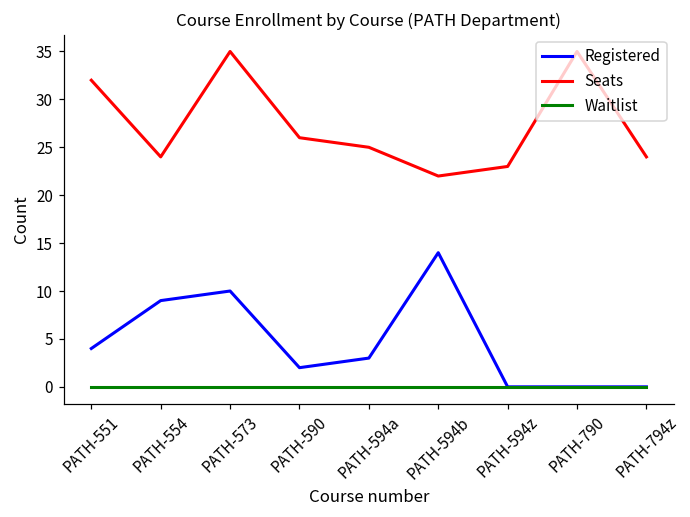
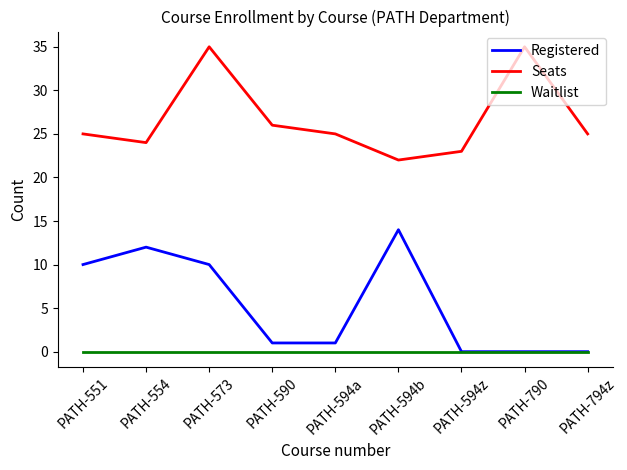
  {
    "Registered": {
-     "PATH-551": 4,
-     "PATH-554": 9,
+     "PATH-551": 10,
+     "PATH-554": 12,
      "PATH-573": 10,
-     "PATH-590": 2,
-     "PATH-594a": 3,
+     "PATH-590": 1,
+     "PATH-594a": 1,
      "PATH-594b": 14
    },
    "Seats": {
-     "PATH-551": 32,
+     "PATH-551": 25,
      "PATH-554": 24,
      "PATH-573": 35,
      "PATH-590": 26,
      "PATH-594a": 25,
      "PATH-594b": 22,
      "PATH-594z": 23,
-     "PATH-794z": 24
+     "PATH-794z": 25
    },
    "Waitlist": {
      "PATH-551": 0,
      "PATH-554": 0,
      "PATH-573": 0,
      "PATH-590": 0,
      "PATH-594a": 0,
      "PATH-594b": 0
    }
  }
